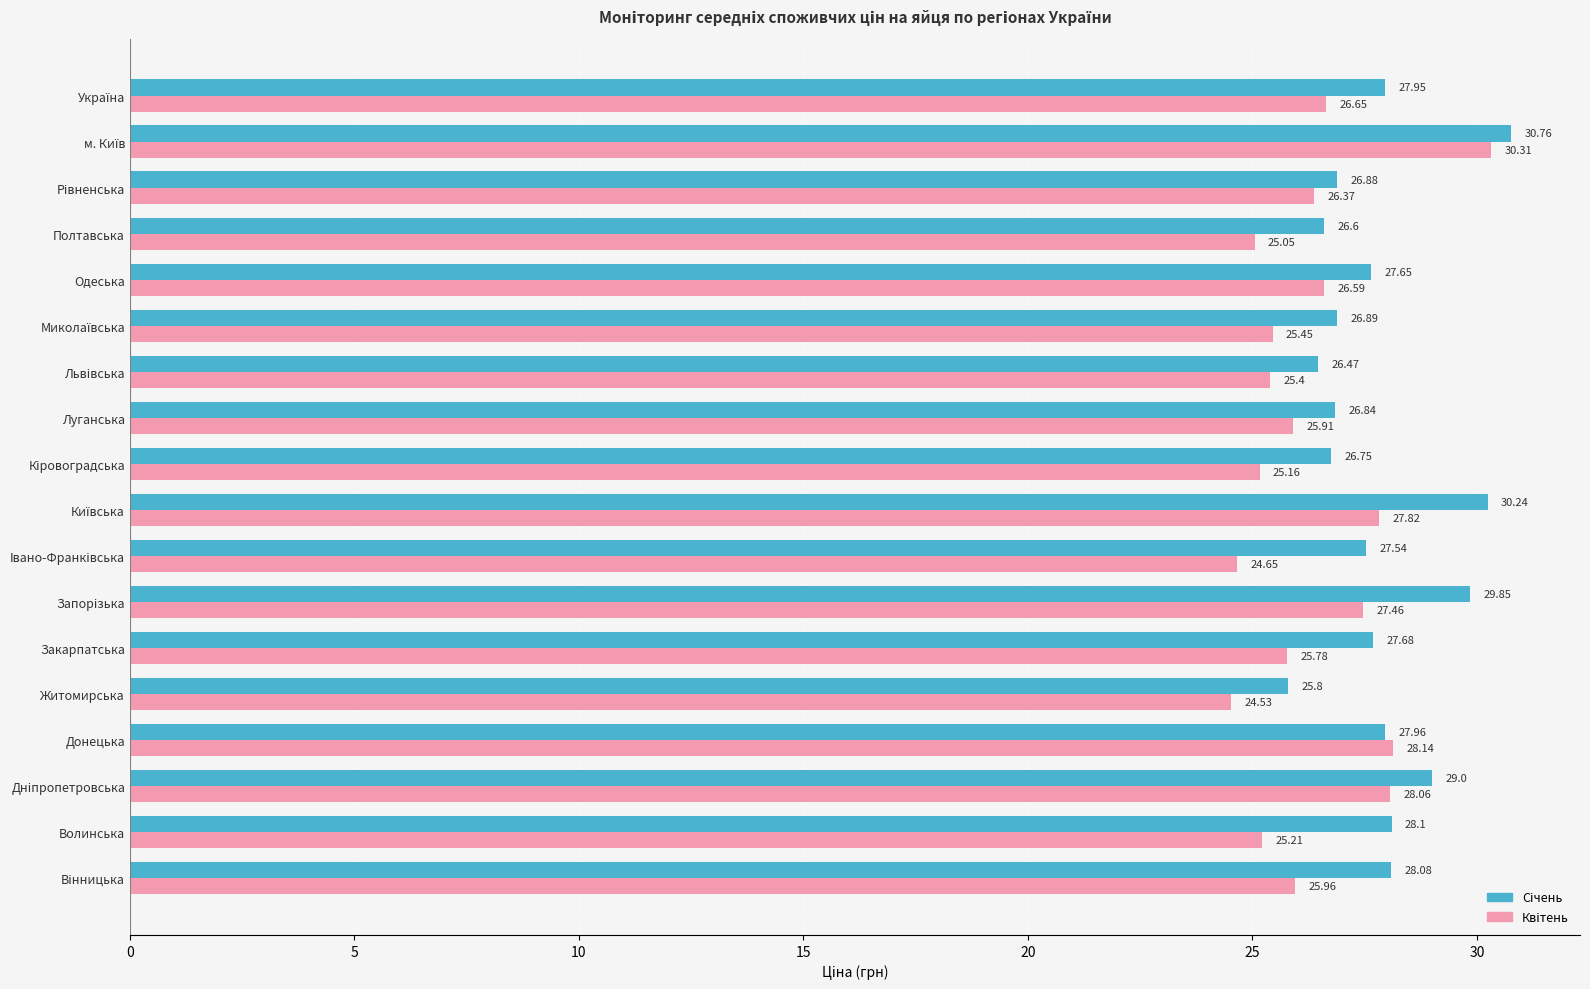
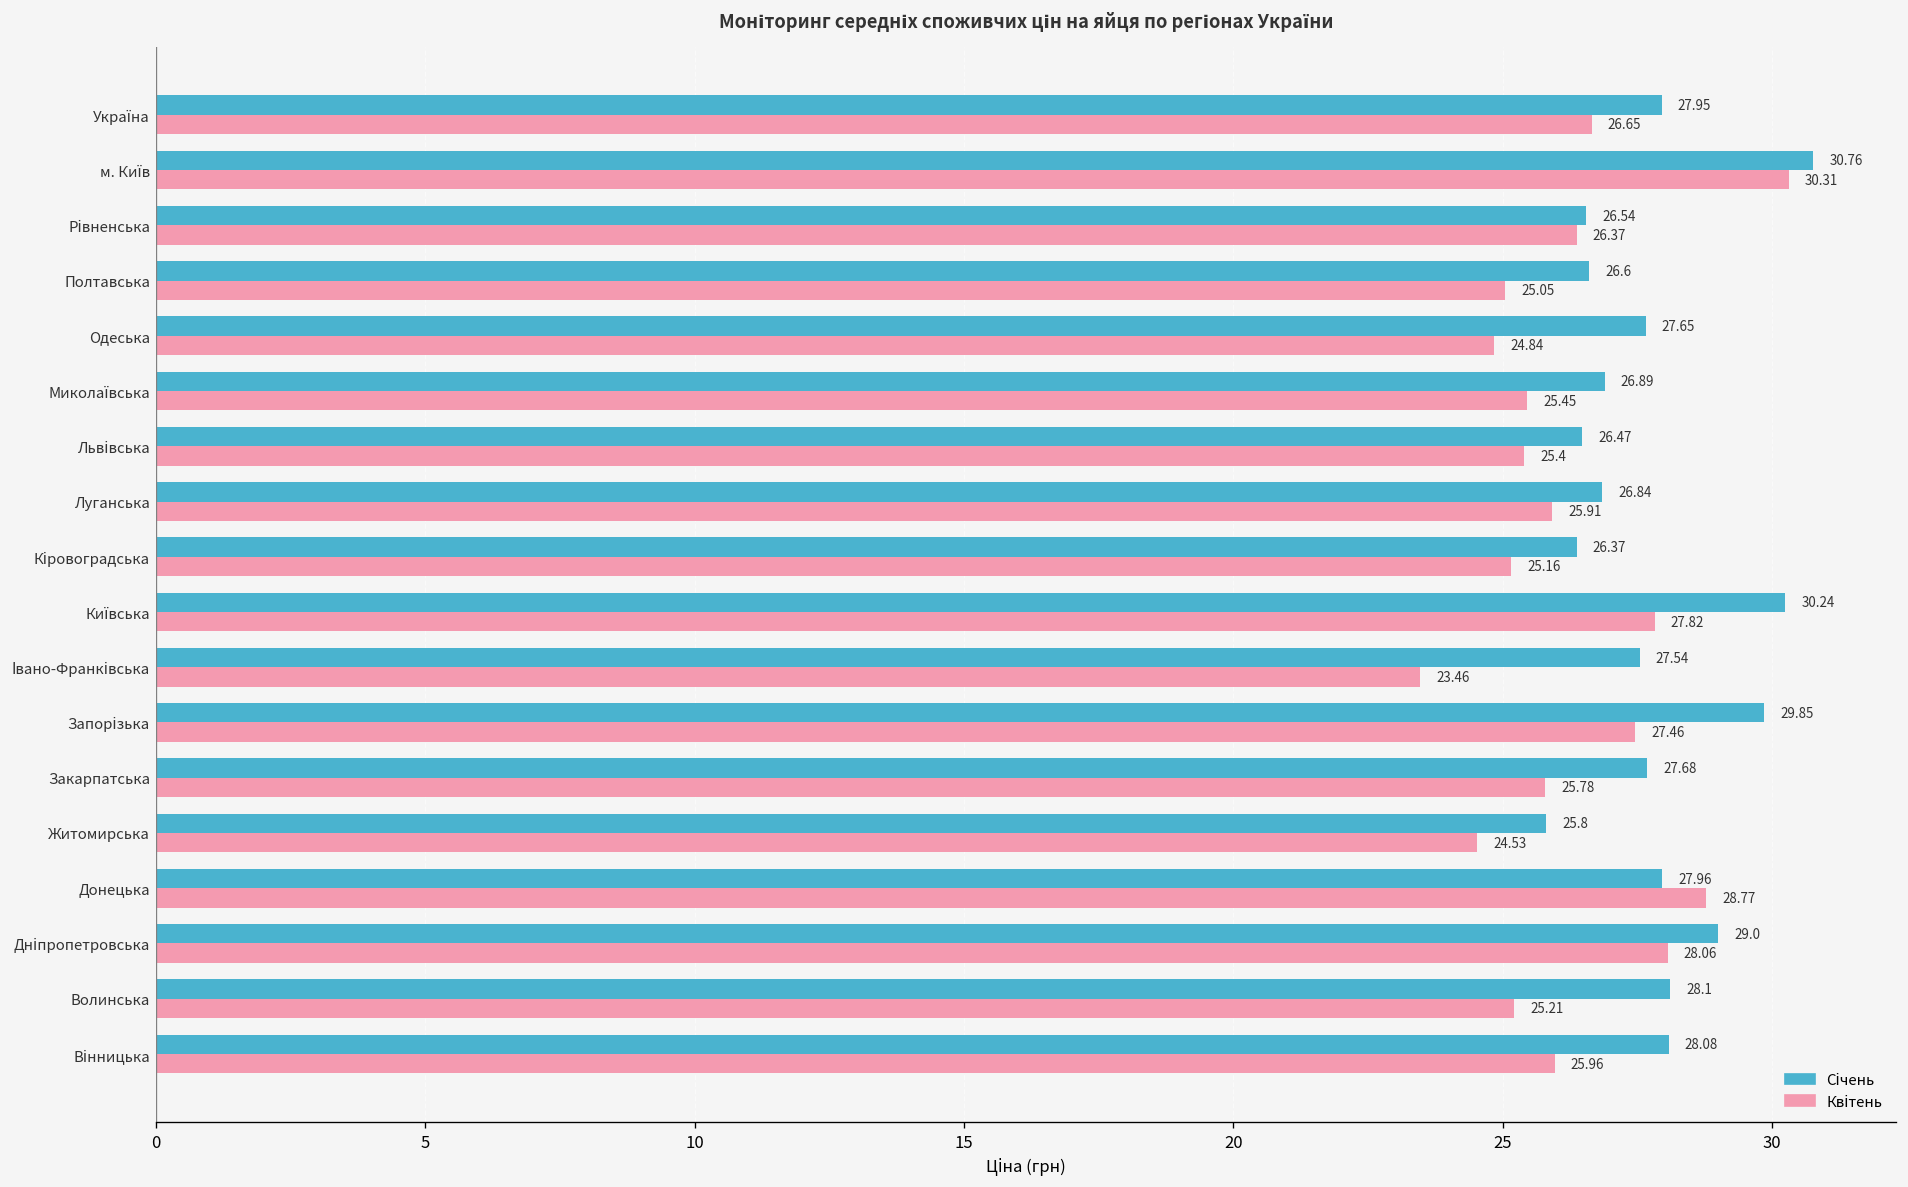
  {
    "Січень": {
      "Україна": 27.95,
      "м. Київ": 30.76,
-     "Рівненська": 26.88,
+     "Рівненська": 26.54,
      "Полтавська": 26.6,
      "Одеська": 27.65,
      "Миколаївська": 26.89,
      "Львівська": 26.47,
      "Луганська": 26.84,
-     "Кіровоградська": 26.75,
+     "Кіровоградська": 26.37,
      "Київська": 30.24,
      "Івано-Франківська": 27.54,
      "Запорізька": 29.85,
      "Закарпатська": 27.68,
      "Житомирська": 25.8,
      "Донецька": 27.96,
      "Дніпропетровська": 29.0,
      "Волинська": 28.1,
      "Вінницька": 28.08
    },
    "Квітень": {
      "Україна": 26.65,
      "м. Київ": 30.31,
      "Рівненська": 26.37,
      "Полтавська": 25.05,
-     "Одеська": 26.59,
+     "Одеська": 24.84,
      "Миколаївська": 25.45,
      "Львівська": 25.4,
      "Луганська": 25.91,
      "Кіровоградська": 25.16,
      "Київська": 27.82,
-     "Івано-Франківська": 24.65,
+     "Івано-Франківська": 23.46,
      "Запорізька": 27.46,
      "Закарпатська": 25.78,
      "Житомирська": 24.53,
-     "Донецька": 28.14,
+     "Донецька": 28.77,
      "Дніпропетровська": 28.06,
      "Волинська": 25.21,
      "Вінницька": 25.96
    }
  }
